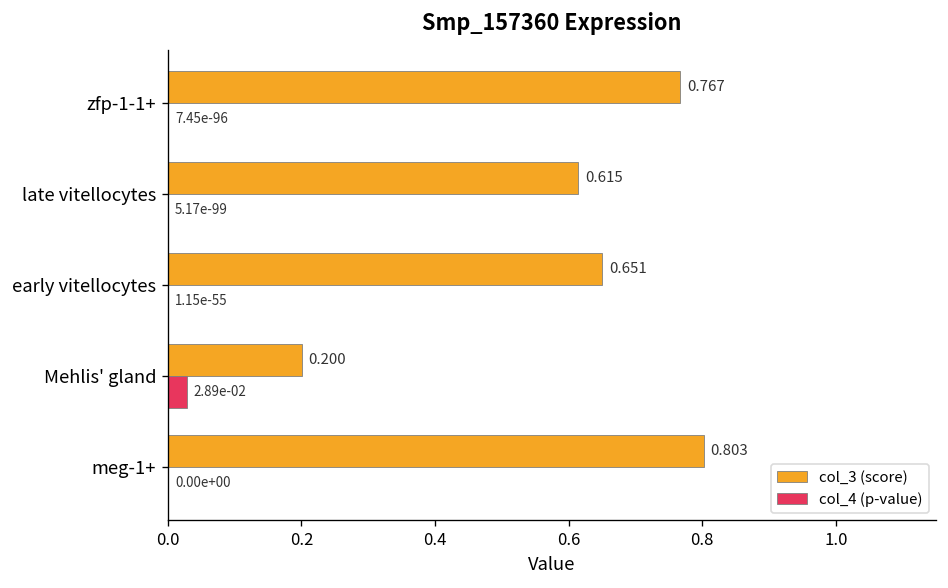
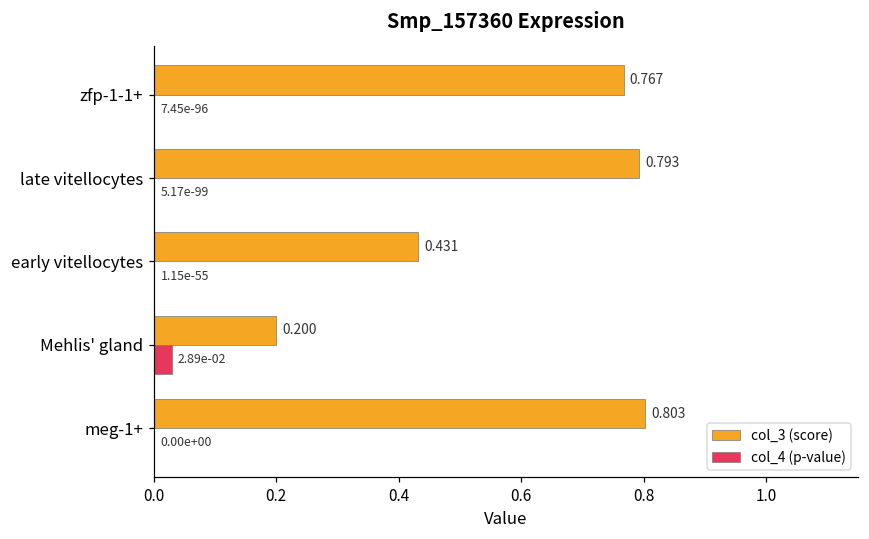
  {
    "col_3 (score)": {
      "zfp-1-1+": "0.767",
-     "late vitellocytes": "0.615",
-     "early vitellocytes": "0.651",
+     "late vitellocytes": "0.793",
+     "early vitellocytes": "0.431",
      "Mehlis' gland": "0.200",
      "meg-1+": "0.803"
    },
    "col_4 (p-value)": {
      "zfp-1-1+": "7.45e-96",
      "late vitellocytes": "5.17e-99",
      "early vitellocytes": "1.15e-55",
      "Mehlis' gland": "2.89e-02",
      "meg-1+": "0.00e+00"
    }
  }
